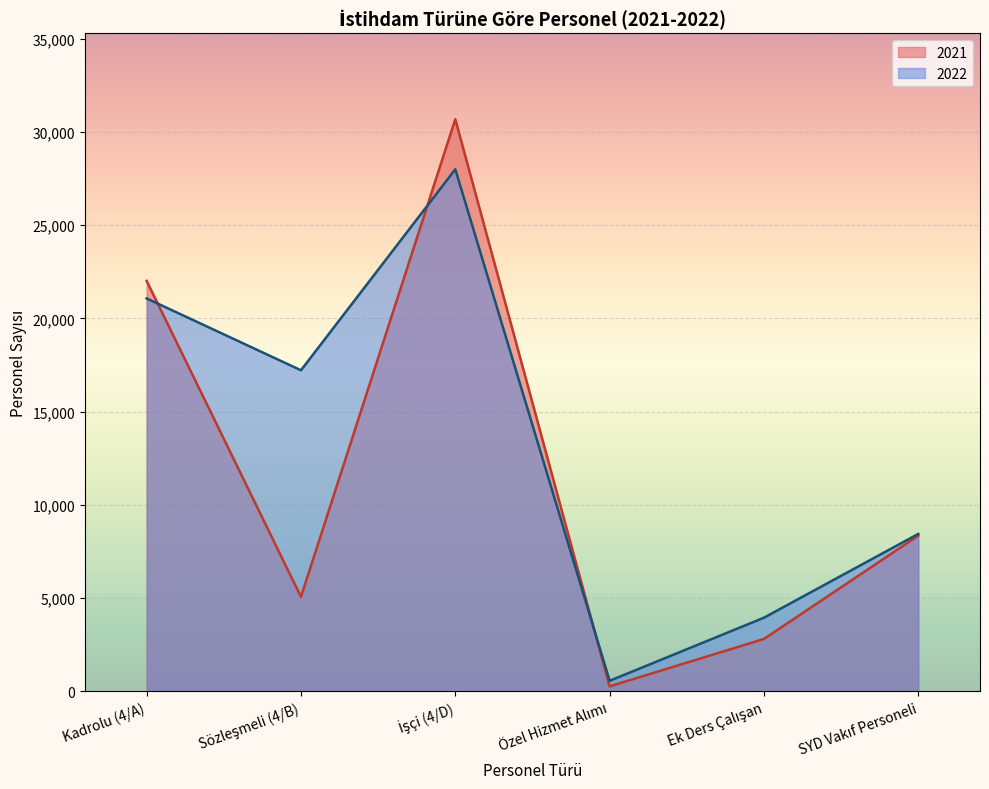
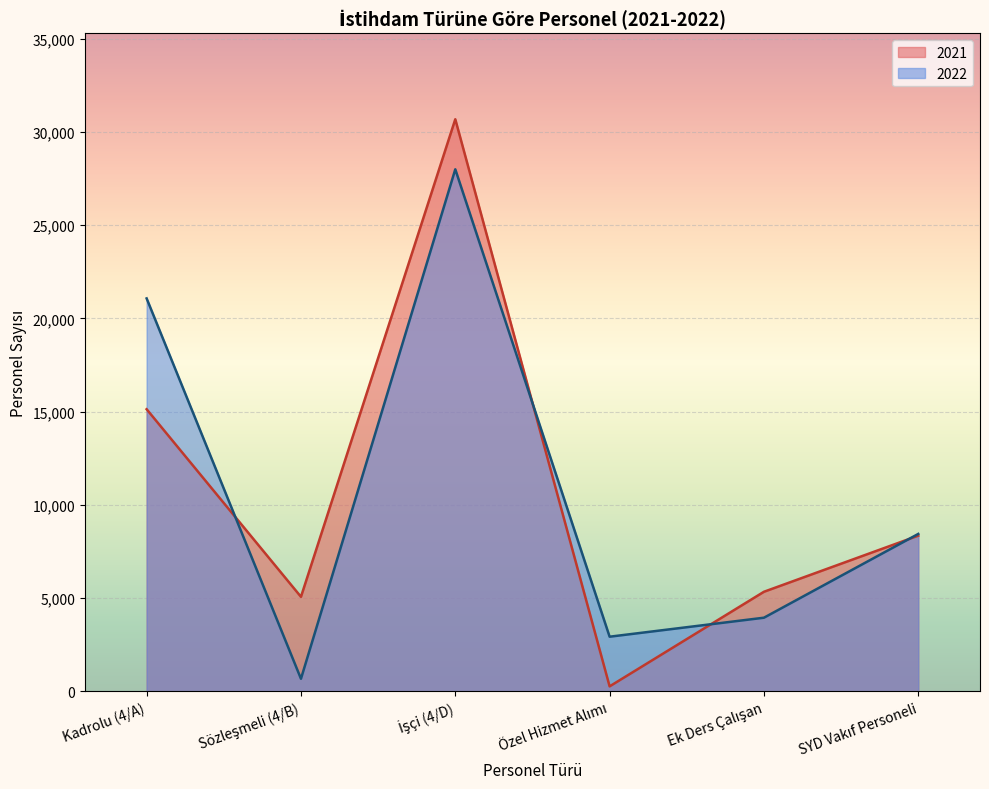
  {
    "2021": {
-     "Kadrolu (4/A)": "22,000",
+     "Kadrolu (4/A)": "15,100",
      "Sözleşmeli (4/B)": "5,100",
      "İşçi (4/D)": "30,700",
      "Özel Hizmet Alımı": "300",
-     "Ek Ders Çalışan": "2,800"
+     "Ek Ders Çalışan": "5,300"
    },
    "2022": {
      "Kadrolu (4/A)": "21,100",
-     "Sözleşmeli (4/B)": "17,200",
+     "Sözleşmeli (4/B)": "700",
      "İşçi (4/D)": "28,000",
-     "Özel Hizmet Alımı": "600",
+     "Özel Hizmet Alımı": "2,900",
      "Ek Ders Çalışan": "3,900"
    }
  }
